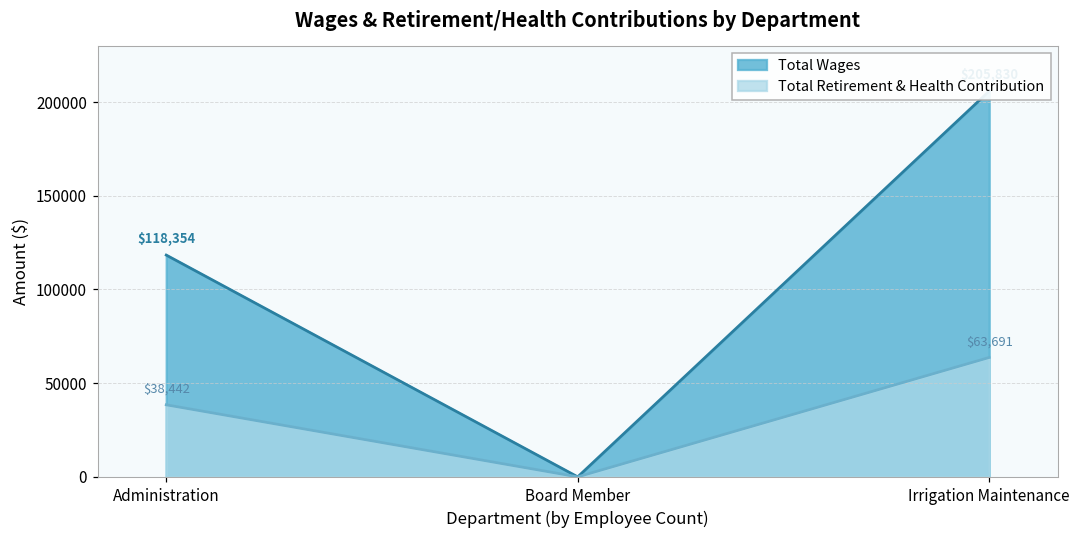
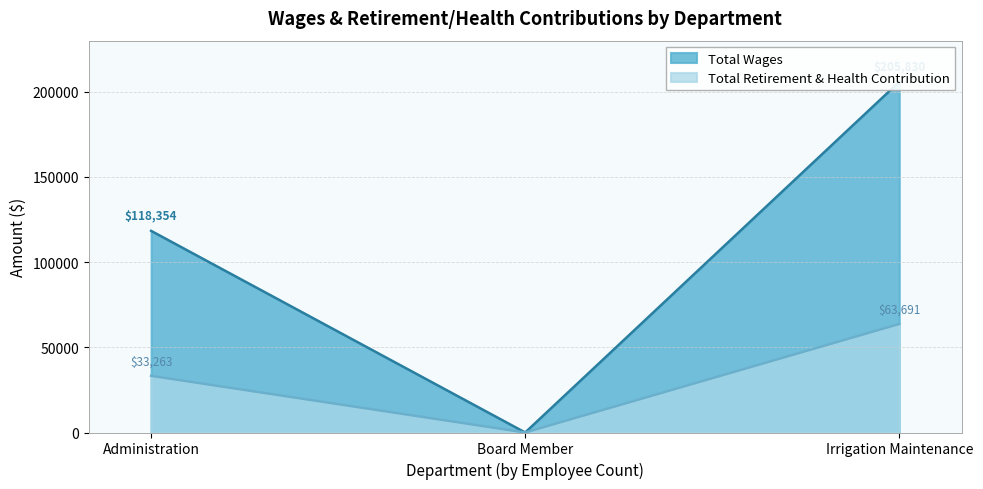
  {
    "Total Wages": {
      "Administration": "$118,354"
    },
    "Total Retirement & Health Contribution": {
-     "Administration": "$38,442",
+     "Administration": "$33,263",
      "Irrigation Maintenance": "$63,691"
    }
  }
